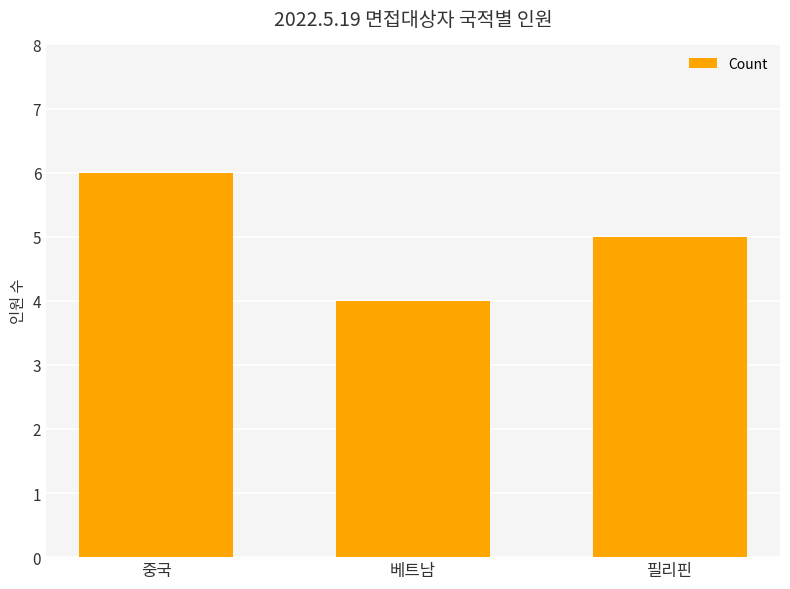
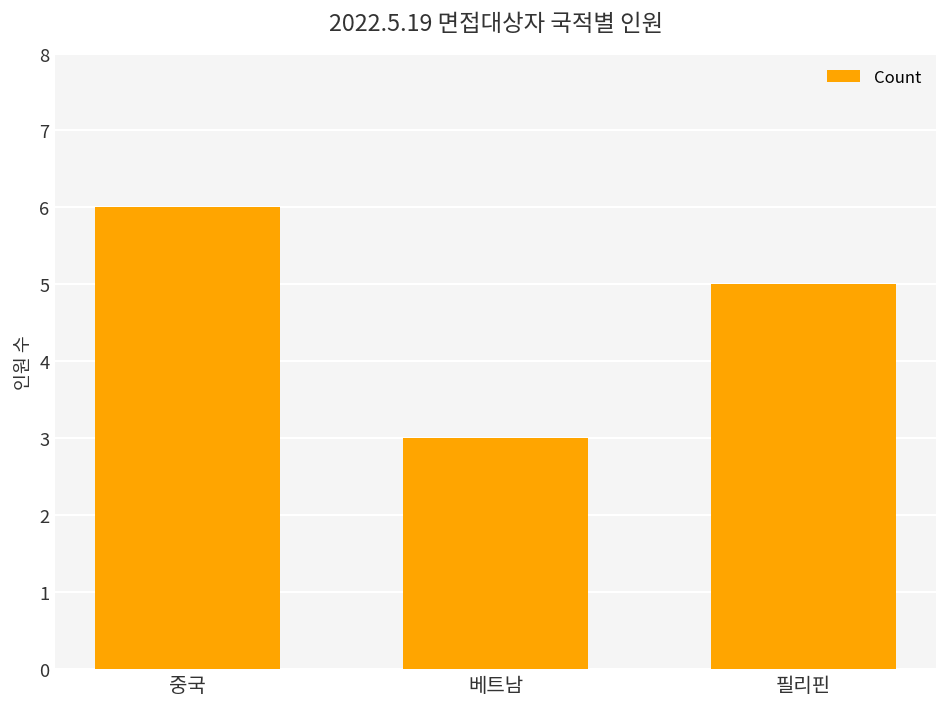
  {
    "중국": 6,
-   "베트남": 4,
+   "베트남": 3,
    "필리핀": 5
  }
